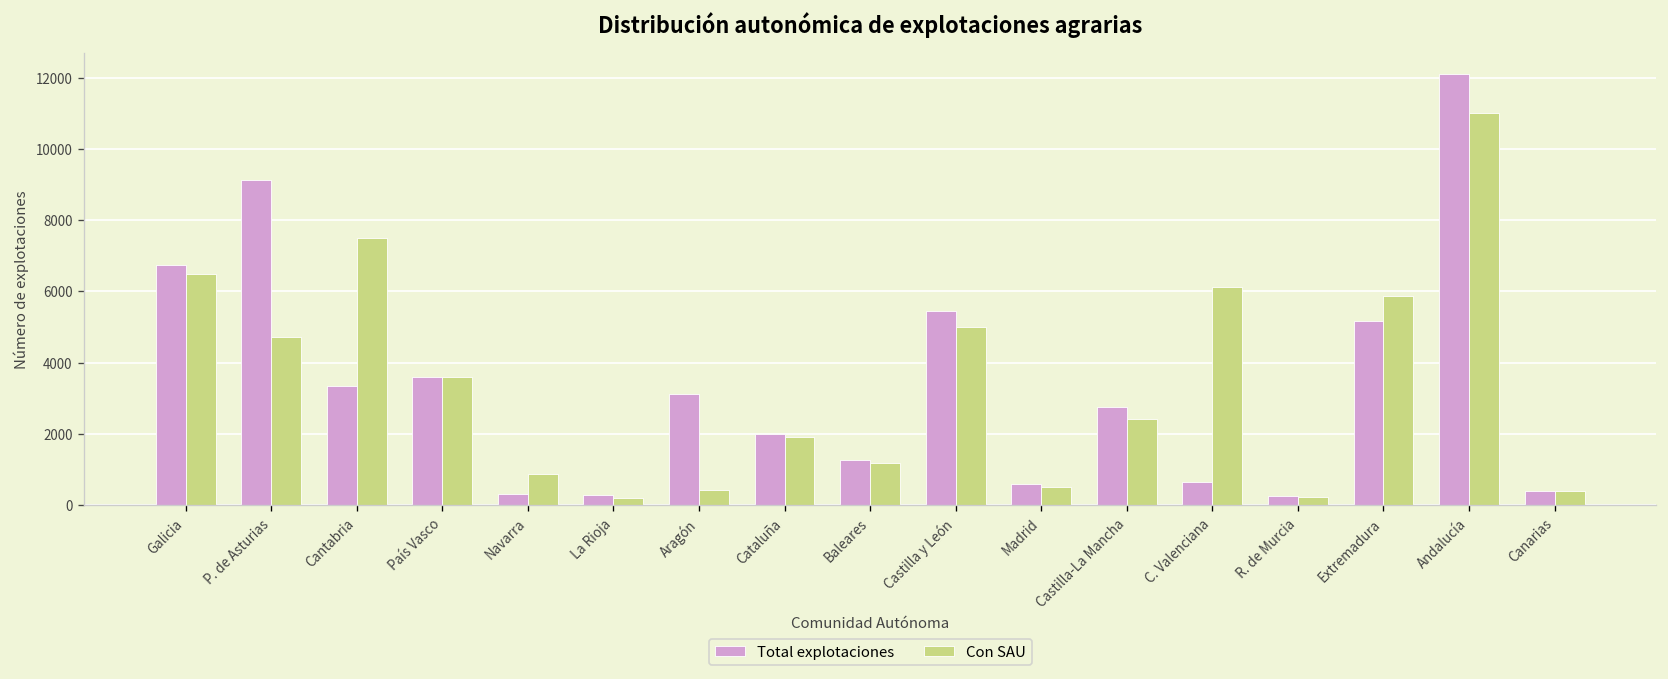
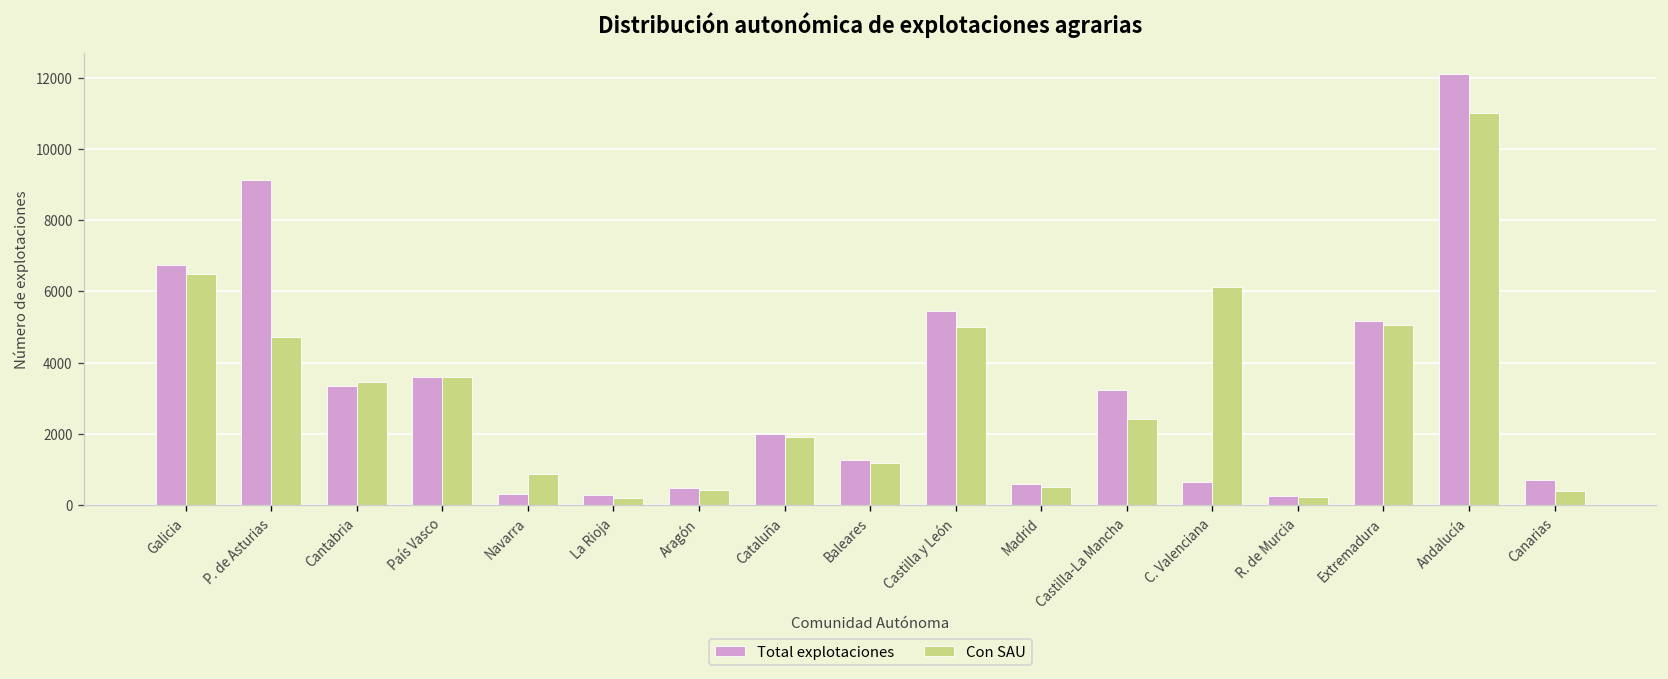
  {
    "Total explotaciones": {
      "Galicia": 6700,
      "P. de Asturias": 9100,
      "Cantabria": 3300,
      "País Vasco": 3600,
      "Navarra": 300,
      "La Rioja": 300,
-     "Aragón": 3100,
+     "Aragón": 500,
      "Cataluña": 2000,
      "Baleares": 1300,
      "Castilla y León": 5500,
      "Madrid": 600,
-     "Castilla-La Mancha": 2800,
+     "Castilla-La Mancha": 3200,
      "C. Valenciana": 700,
      "R. de Murcia": 300,
      "Extremadura": 5200,
      "Andalucía": 12100,
-     "Canarias": 400
+     "Canarias": 700
    },
    "Con SAU": {
      "Galicia": 6500,
      "P. de Asturias": 4700,
-     "Cantabria": 7500,
+     "Cantabria": 3400,
      "País Vasco": 3600,
      "Navarra": 900,
      "La Rioja": 200,
      "Aragón": 400,
      "Cataluña": 1900,
      "Baleares": 1200,
      "Castilla y León": 5000,
      "Madrid": 500,
      "Castilla-La Mancha": 2400,
      "C. Valenciana": 6100,
      "R. de Murcia": 200,
-     "Extremadura": 5900,
+     "Extremadura": 5100,
      "Andalucía": 11000,
      "Canarias": 400
    }
  }
